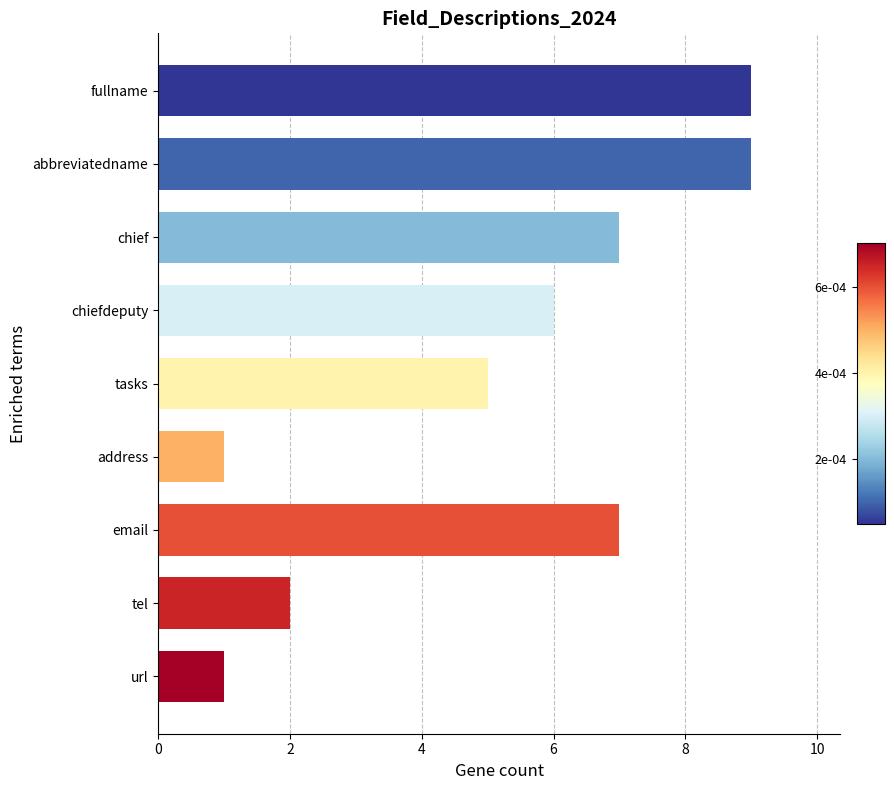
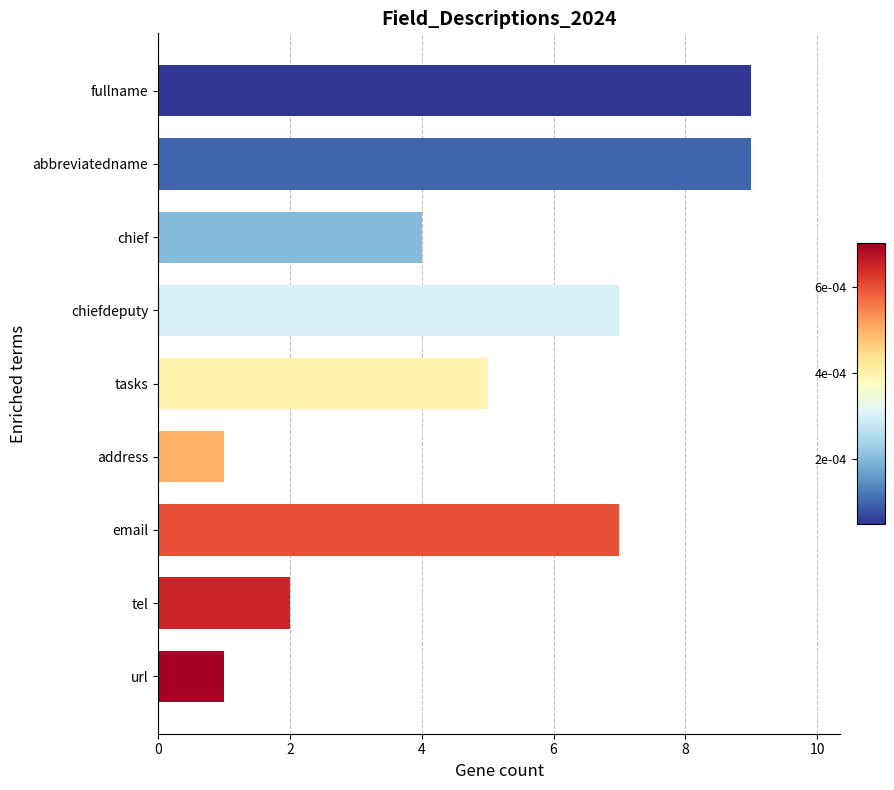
  {
    "fullname": 9,
    "abbreviatedname": 9,
-   "chief": 7,
-   "chiefdeputy": 6,
+   "chief": 4,
+   "chiefdeputy": 7,
    "tasks": 5,
    "address": 1,
    "email": 7,
    "tel": 2,
    "url": 1
  }
